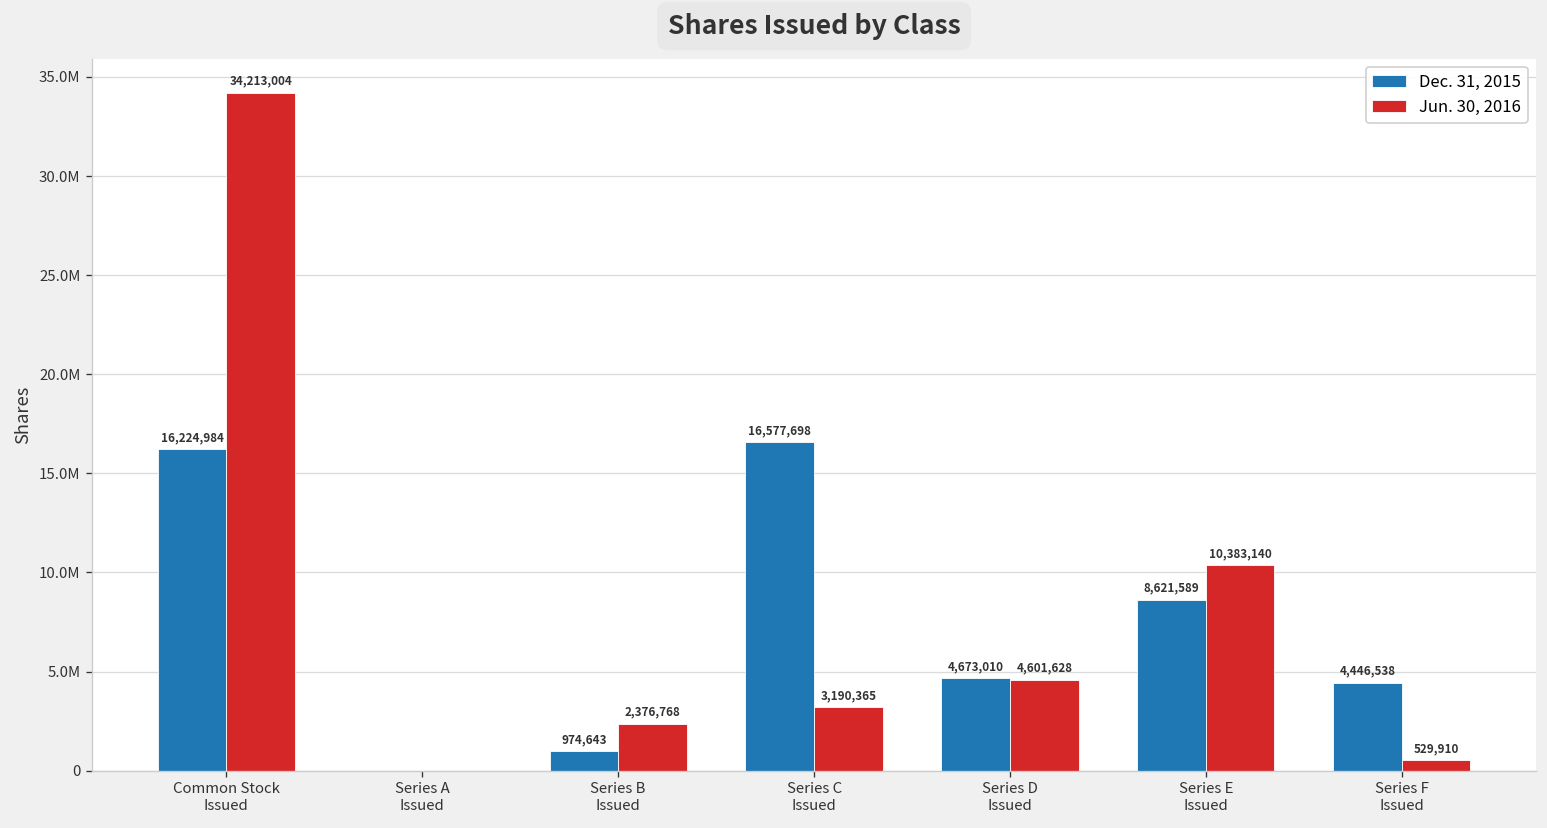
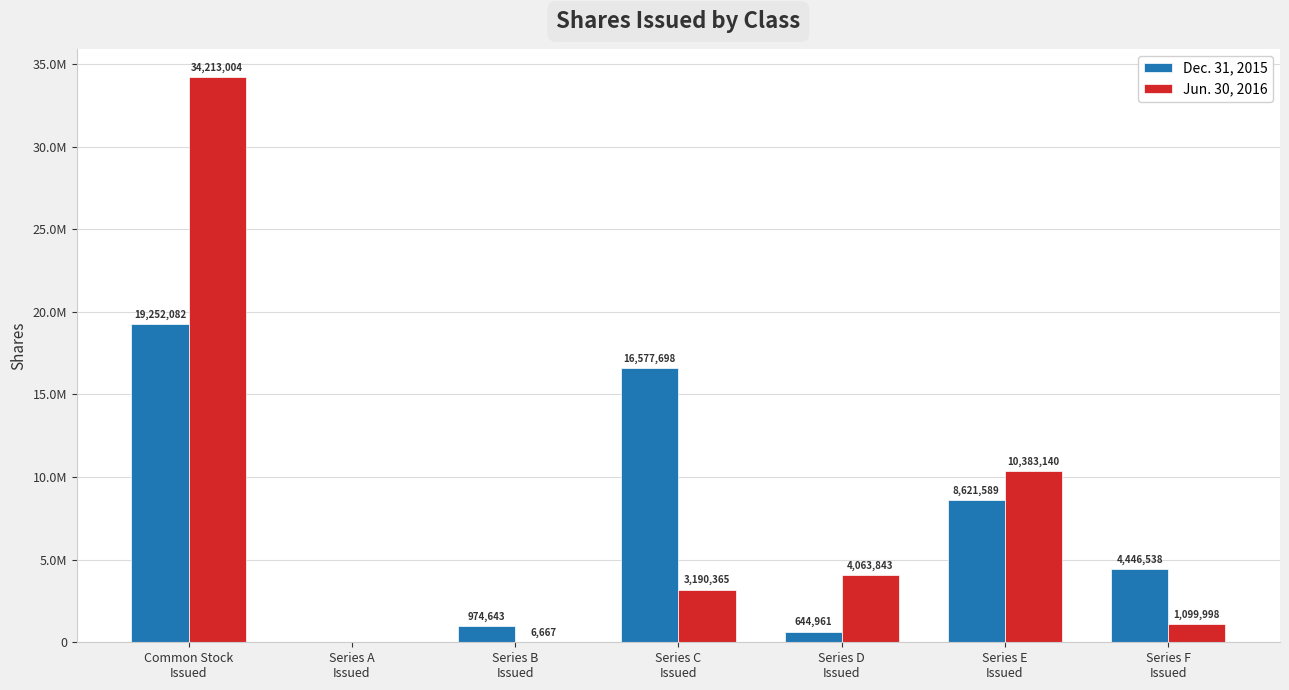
  {
    "Dec. 31, 2015": {
-     "Common Stock Issued": "16,224,984",
+     "Common Stock Issued": "19,252,082",
      "Series B Issued": "974,643",
      "Series C Issued": "16,577,698",
-     "Series D Issued": "4,673,010",
+     "Series D Issued": "644,961",
      "Series E Issued": "8,621,589",
      "Series F Issued": "4,446,538"
    },
    "Jun. 30, 2016": {
      "Common Stock Issued": "34,213,004",
-     "Series B Issued": "2,376,768",
+     "Series B Issued": "6,667",
      "Series C Issued": "3,190,365",
-     "Series D Issued": "4,601,628",
+     "Series D Issued": "4,063,843",
      "Series E Issued": "10,383,140",
-     "Series F Issued": "529,910"
+     "Series F Issued": "1,099,998"
    }
  }
